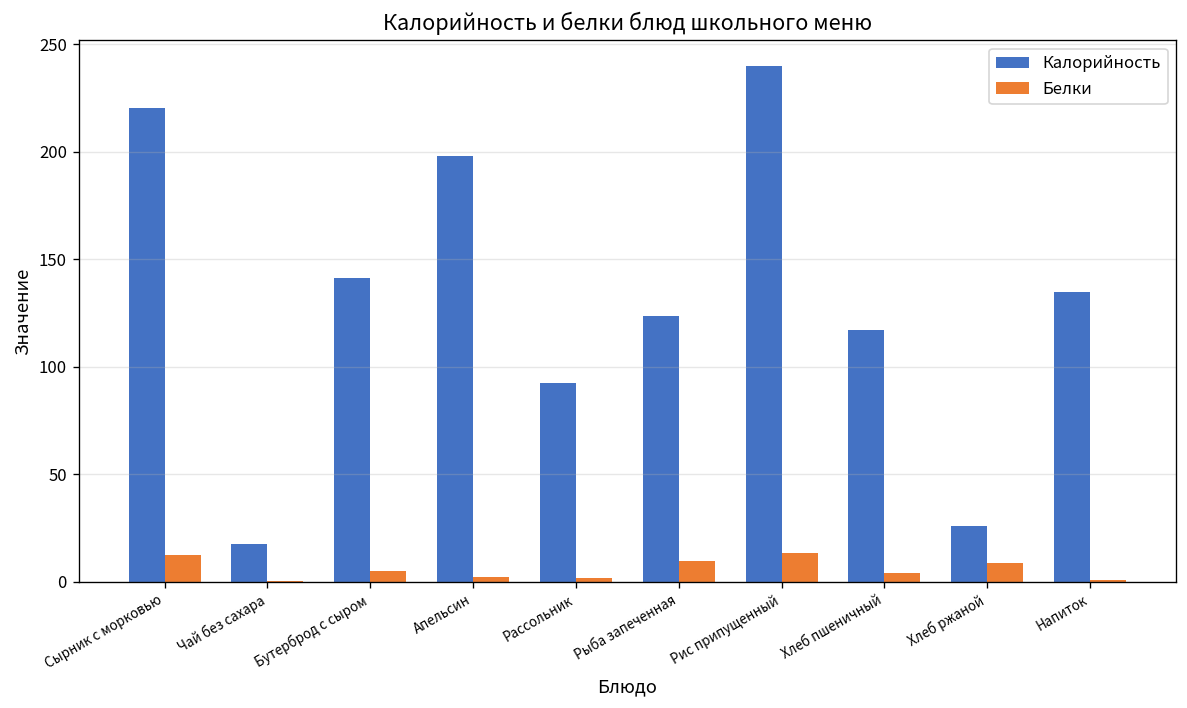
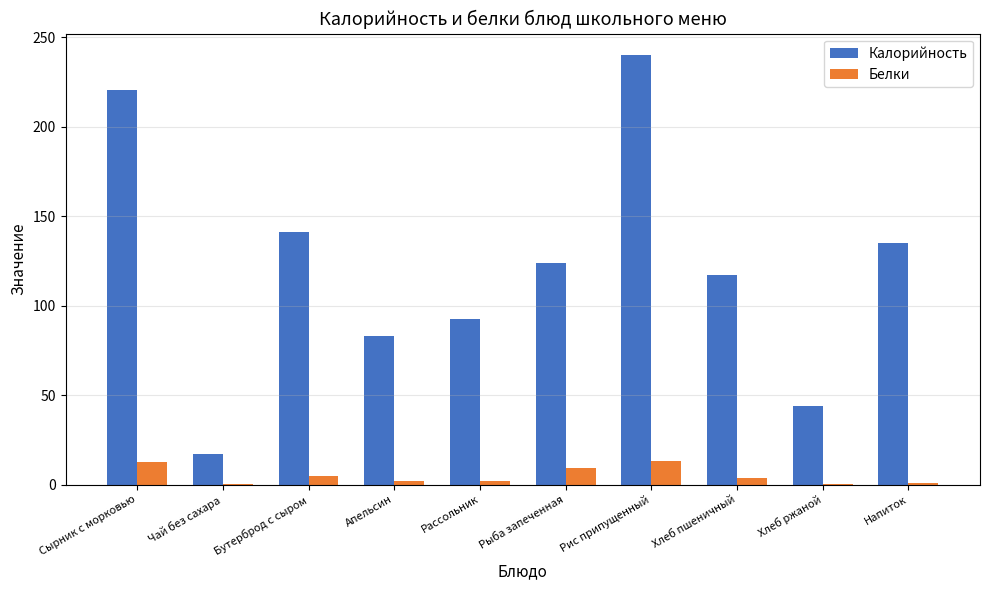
  {
    "Калорийность": {
      "Сырник с морковью": 221,
      "Чай без сахара": 17,
      "Бутерброд с сыром": 141,
-     "Апельсин": 198,
+     "Апельсин": 83,
      "Рассольник": 93,
      "Рыба запеченная": 124,
      "Рис припущенный": 240,
      "Хлеб пшеничный": 117,
-     "Хлеб ржаной": 26,
+     "Хлеб ржаной": 44,
      "Напиток": 135
    },
    "Белки": {
      "Сырник с морковью": 13,
      "Бутерброд с сыром": 5,
      "Апельсин": 2,
      "Рассольник": 2,
      "Рыба запеченная": 10,
      "Рис припущенный": 13,
      "Хлеб пшеничный": 4,
-     "Хлеб ржаной": 9
+     "Хлеб ржаной": 0
    }
  }
